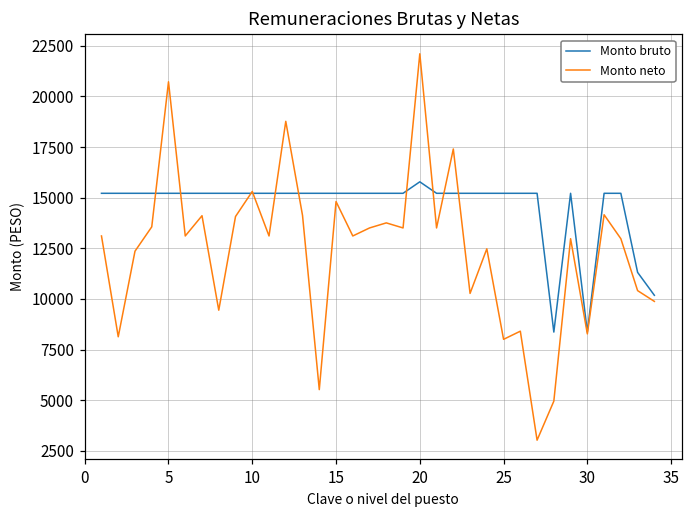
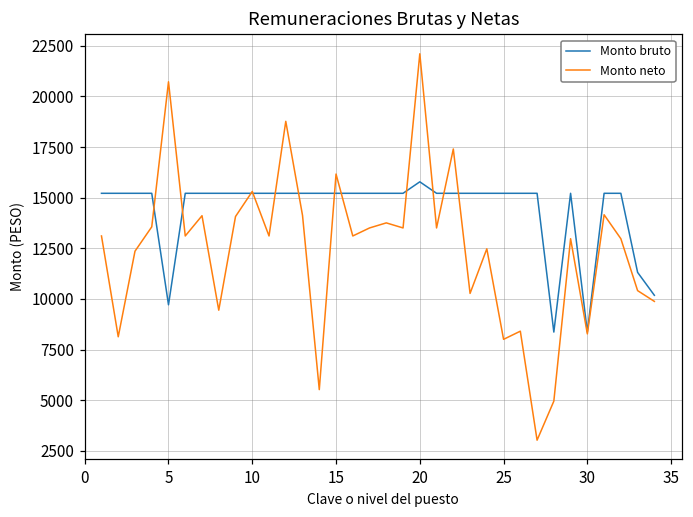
  {
    "Monto bruto": {
-     "5": 15200,
+     "5": 9700,
      "15": 15200,
      "20": 15800,
      "25": 15200
    },
    "Monto neto": {
      "5": 20700,
-     "15": 14800,
+     "15": 16200,
      "20": 22100,
      "25": 8000
    }
  }
